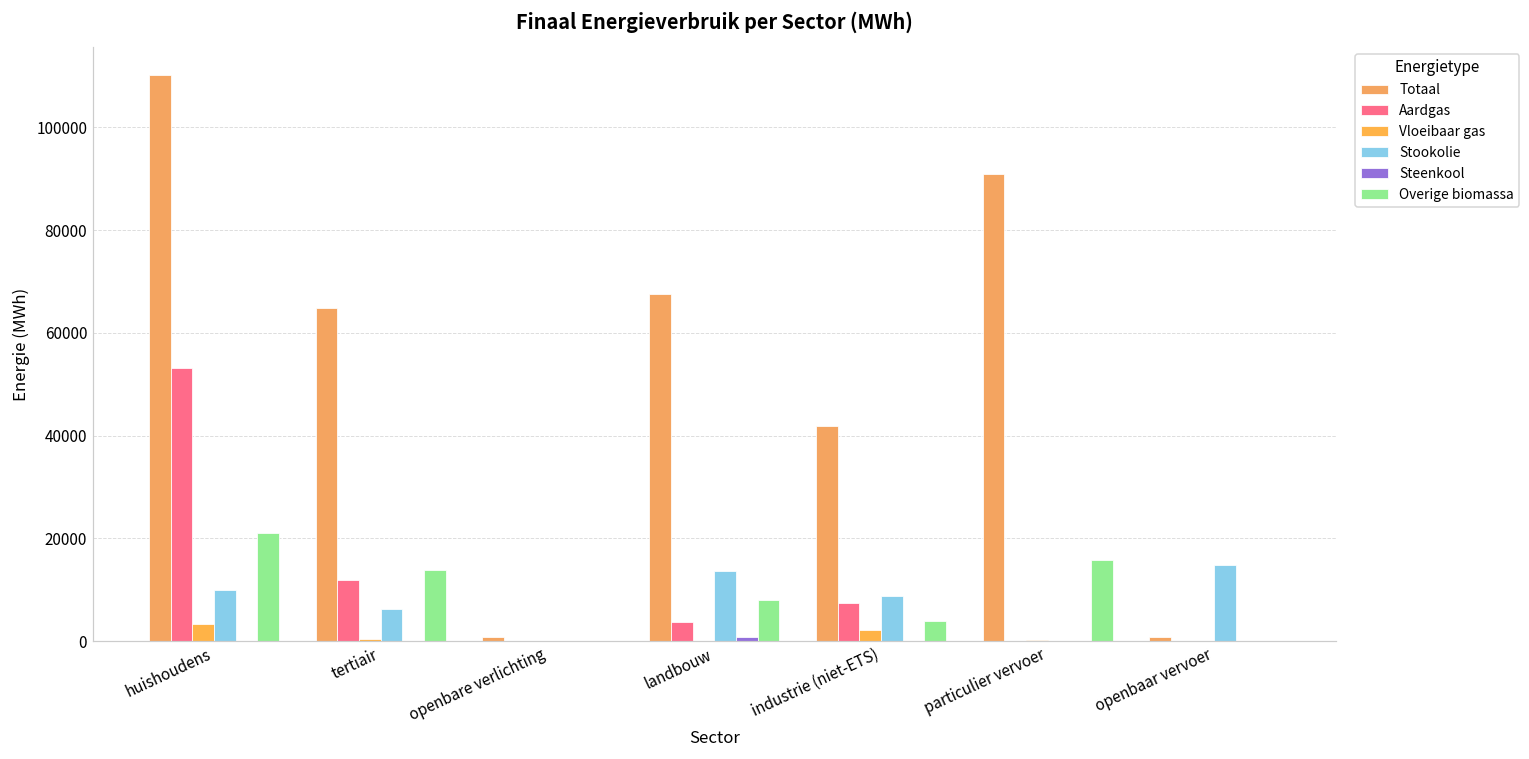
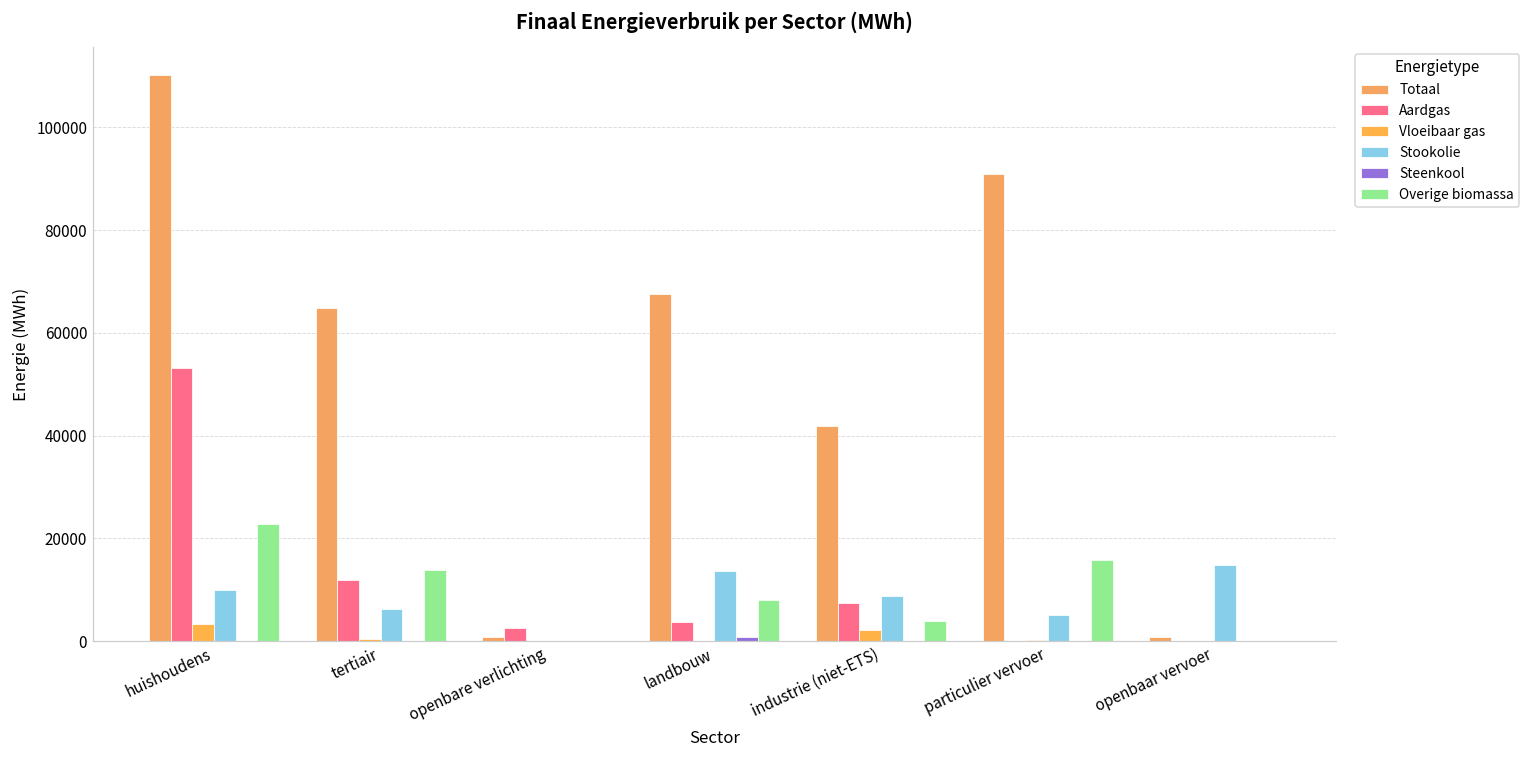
  {
    "Aardgas": {
      "huishoudens": 53000,
      "tertiair": 12000,
-     "openbare verlichting": 0,
+     "openbare verlichting": 3000,
      "landbouw": 4000,
      "industrie (niet-ETS)": 7000,
      "openbaar vervoer": 0
    },
    "Stookolie": {
      "huishoudens": 10000,
      "tertiair": 6000,
      "openbare verlichting": 0,
      "landbouw": 14000,
      "industrie (niet-ETS)": 9000,
-     "particulier vervoer": 0,
+     "particulier vervoer": 5000,
      "openbaar vervoer": 15000
    },
    "Steenkool": {
      "huishoudens": 0,
      "tertiair": 0,
      "openbare verlichting": 0,
      "landbouw": 1000,
      "particulier vervoer": 0,
      "openbaar vervoer": 0
    },
    "Overige biomassa": {
-     "huishoudens": 21000,
+     "huishoudens": 23000,
      "tertiair": 14000,
      "openbare verlichting": 0,
      "landbouw": 8000,
      "industrie (niet-ETS)": 4000,
      "particulier vervoer": 16000,
      "openbaar vervoer": 0
    }
  }
